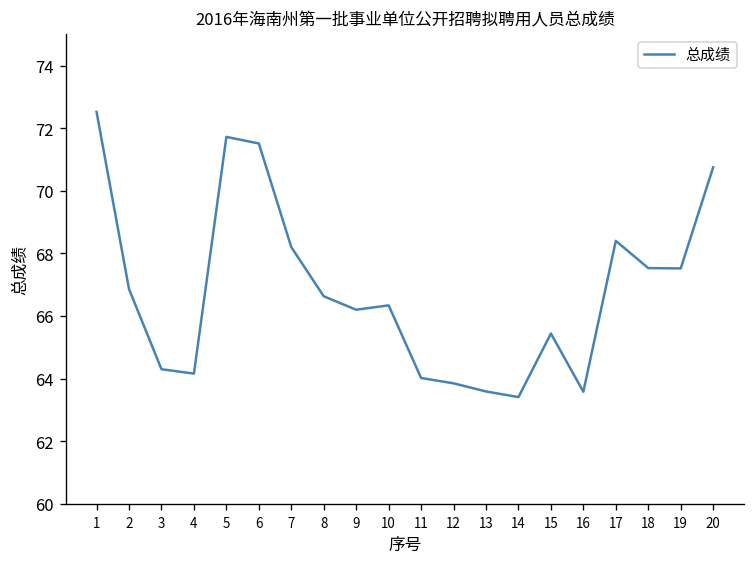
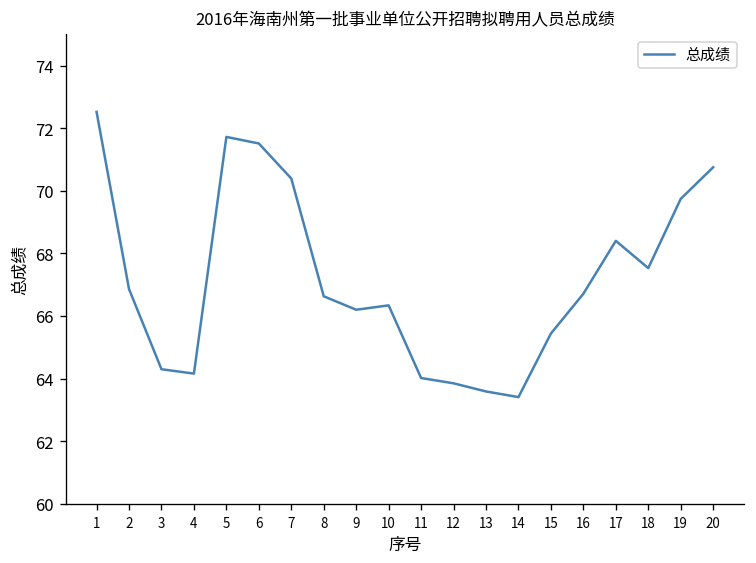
  {
    "1": 72.5,
    "2": 66.9,
    "3": 64.3,
    "4": 64.2,
    "5": 71.7,
    "6": 71.5,
-   "7": 68.2,
+   "7": 70.4,
    "8": 66.6,
    "9": 66.2,
    "10": 66.3,
    "11": 64.0,
    "12": 63.9,
    "13": 63.6,
    "14": 63.4,
    "15": 65.4,
-   "16": 63.6,
+   "16": 66.7,
    "17": 68.4,
    "18": 67.5,
-   "19": 67.5,
+   "19": 69.7,
    "20": 70.8
  }
